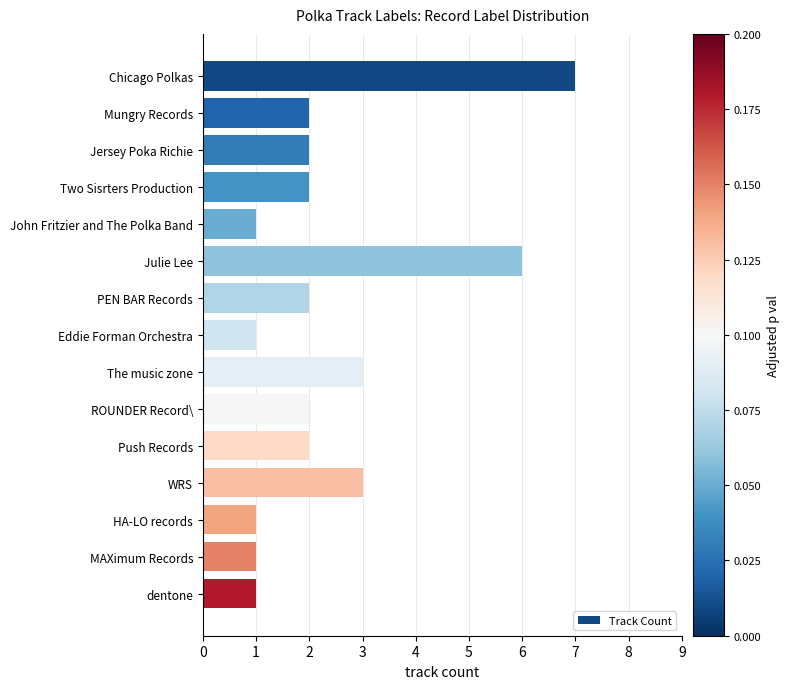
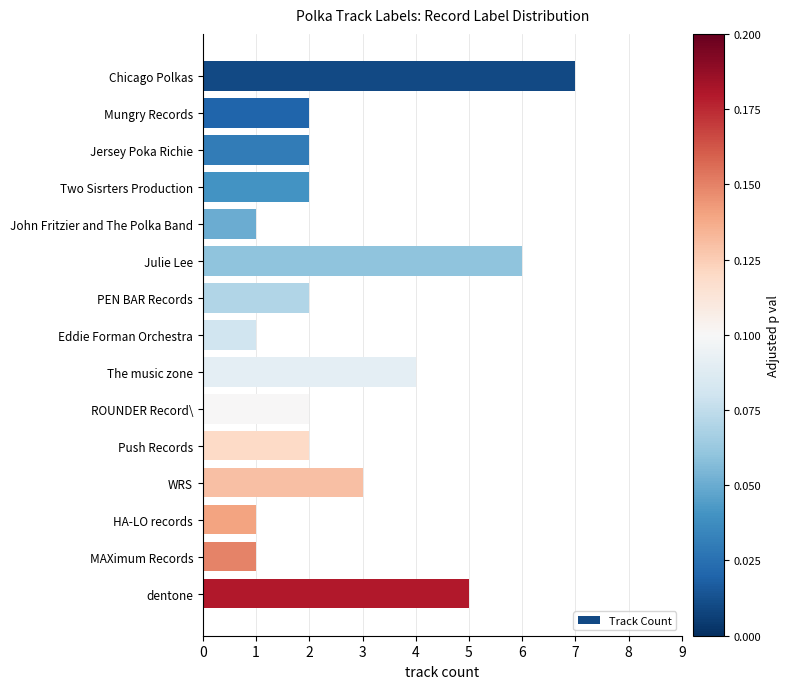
  {
    "Chicago Polkas": 7,
    "Mungry Records": 2,
    "Jersey Poka Richie": 2,
    "Two Sisrters Production": 2,
    "John Fritzier and The Polka Band": 1,
    "Julie Lee": 6,
    "PEN BAR Records": 2,
    "Eddie Forman Orchestra": 1,
-   "The music zone": 3,
+   "The music zone": 4,
    "ROUNDER Record\\": 2,
    "Push Records": 2,
    "WRS": 3,
    "HA-LO records": 1,
    "MAXimum Records": 1,
-   "dentone": 1
+   "dentone": 5
  }
